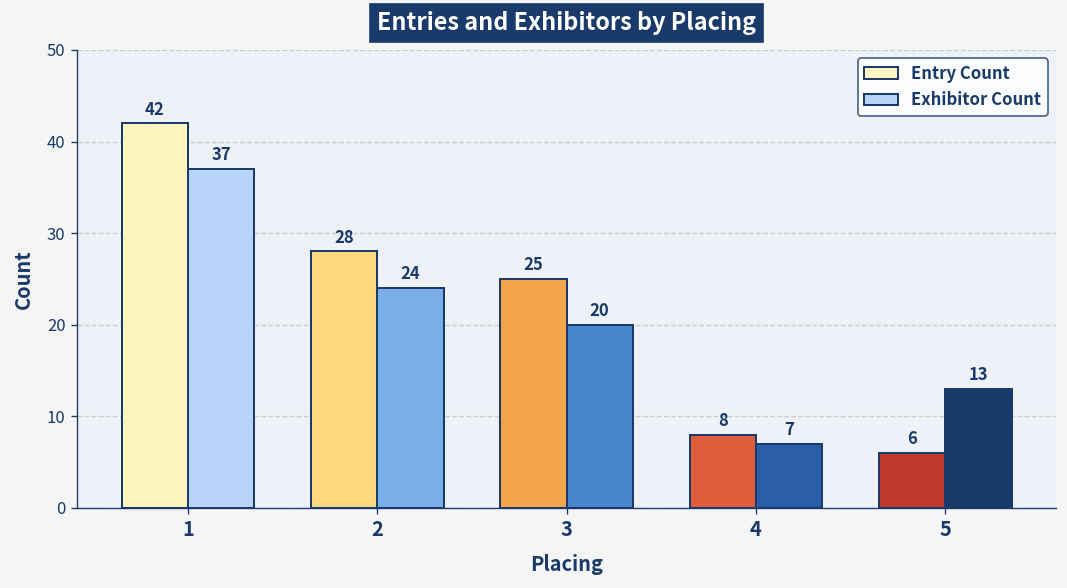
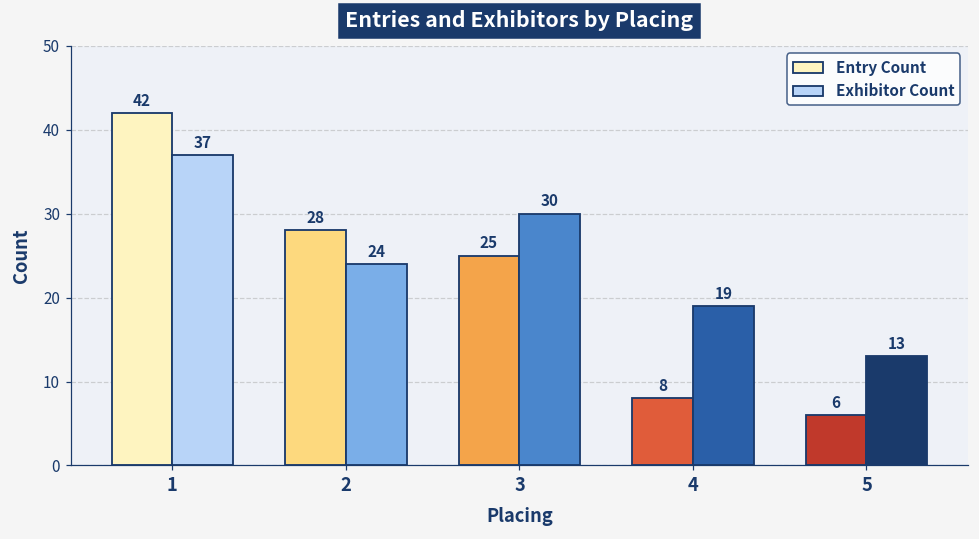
  {
    "Entry Count": {
      "1": 42,
      "2": 28,
      "3": 25,
      "4": 8,
      "5": 6
    },
    "Exhibitor Count": {
      "1": 37,
      "2": 24,
-     "3": 20,
-     "4": 7,
+     "3": 30,
+     "4": 19,
      "5": 13
    }
  }
